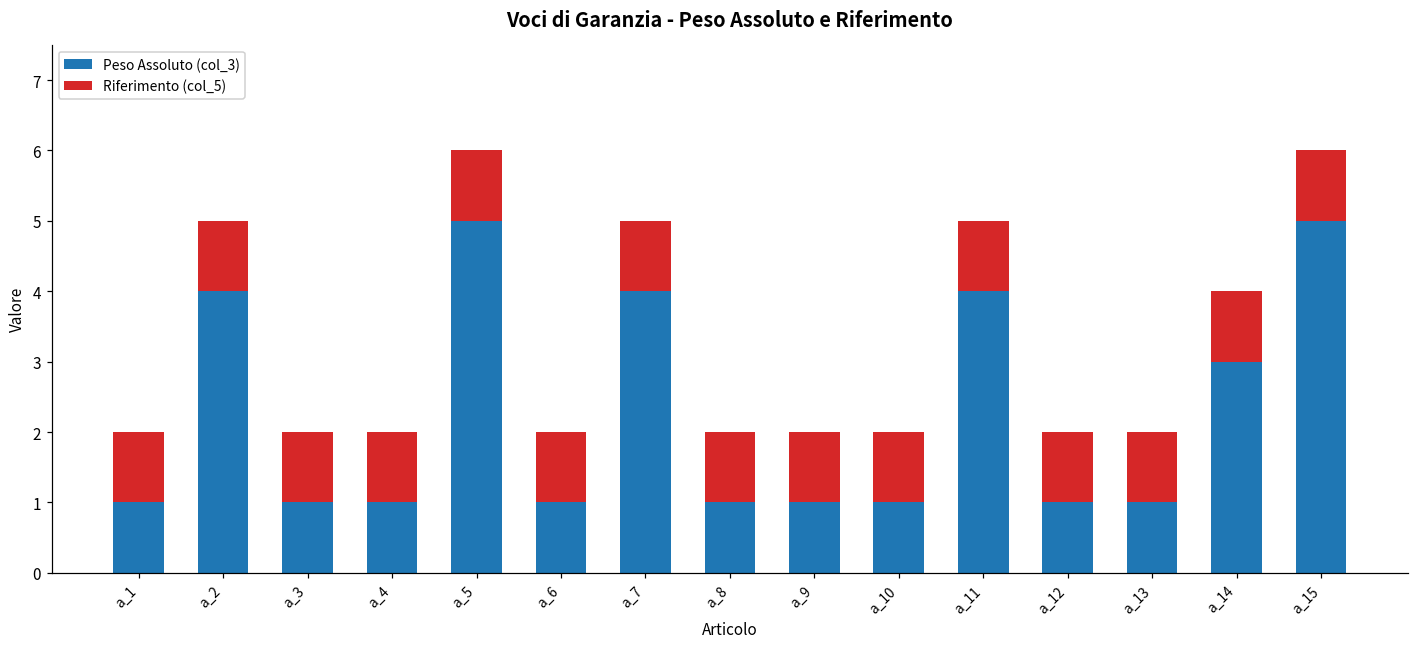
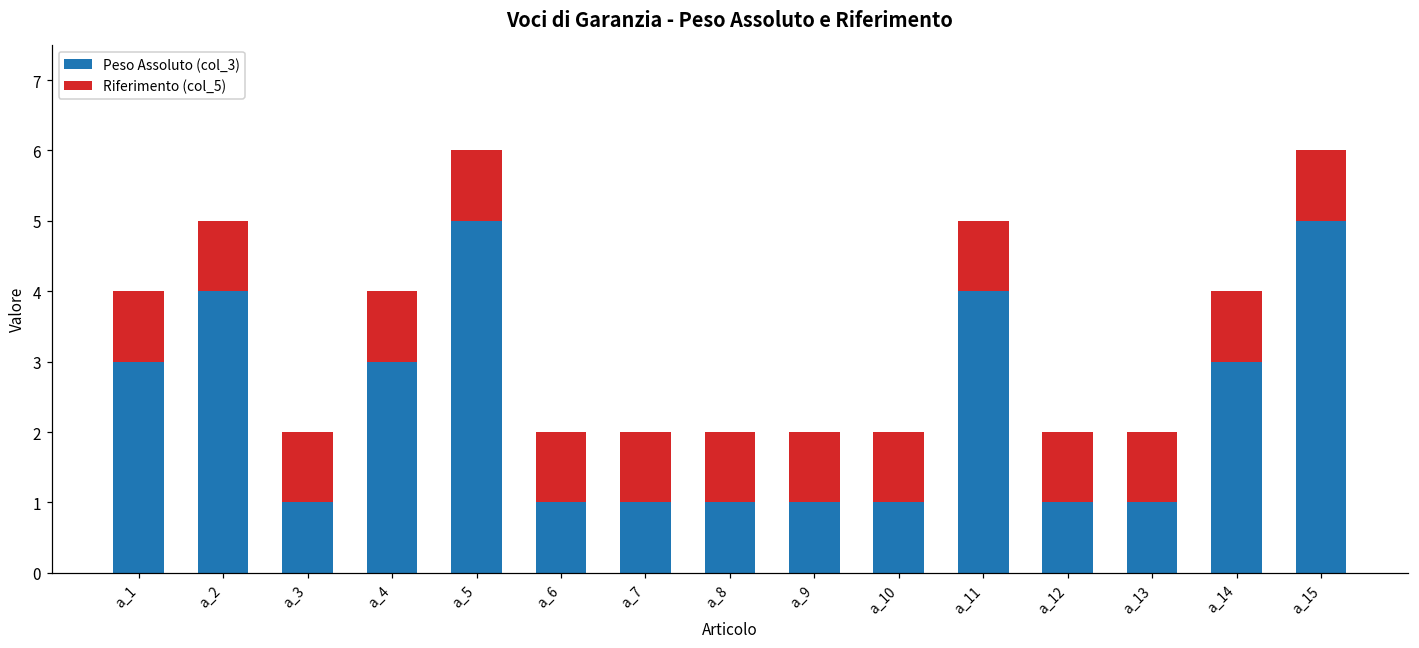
  {
    "Peso Assoluto (col_3)": {
-     "a_1": 1,
+     "a_1": 3,
      "a_2": 4,
      "a_3": 1,
-     "a_4": 1,
+     "a_4": 3,
      "a_5": 5,
      "a_6": 1,
-     "a_7": 4,
+     "a_7": 1,
      "a_8": 1,
      "a_9": 1,
      "a_10": 1,
      "a_11": 4,
      "a_12": 1,
      "a_13": 1,
      "a_14": 3,
      "a_15": 5
    },
    "Riferimento (col_5)": {
      "a_1": 1,
      "a_2": 1,
      "a_3": 1,
      "a_4": 1,
      "a_5": 1,
      "a_6": 1,
      "a_7": 1,
      "a_8": 1,
      "a_9": 1,
      "a_10": 1,
      "a_11": 1,
      "a_12": 1,
      "a_13": 1,
      "a_14": 1,
      "a_15": 1
    }
  }
